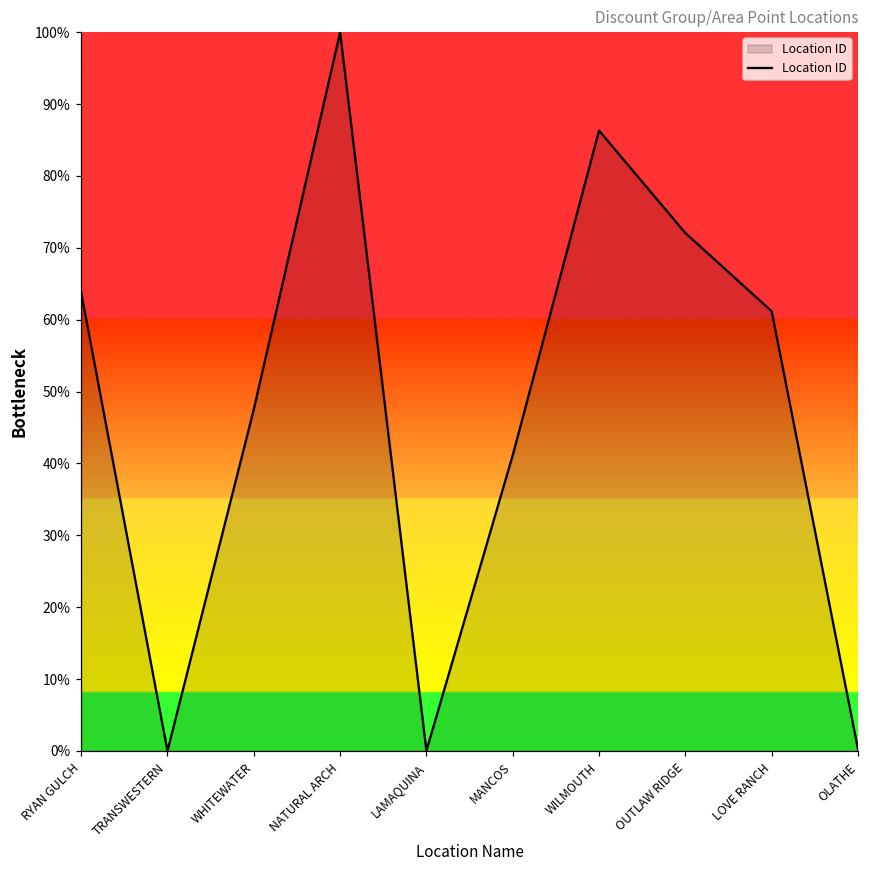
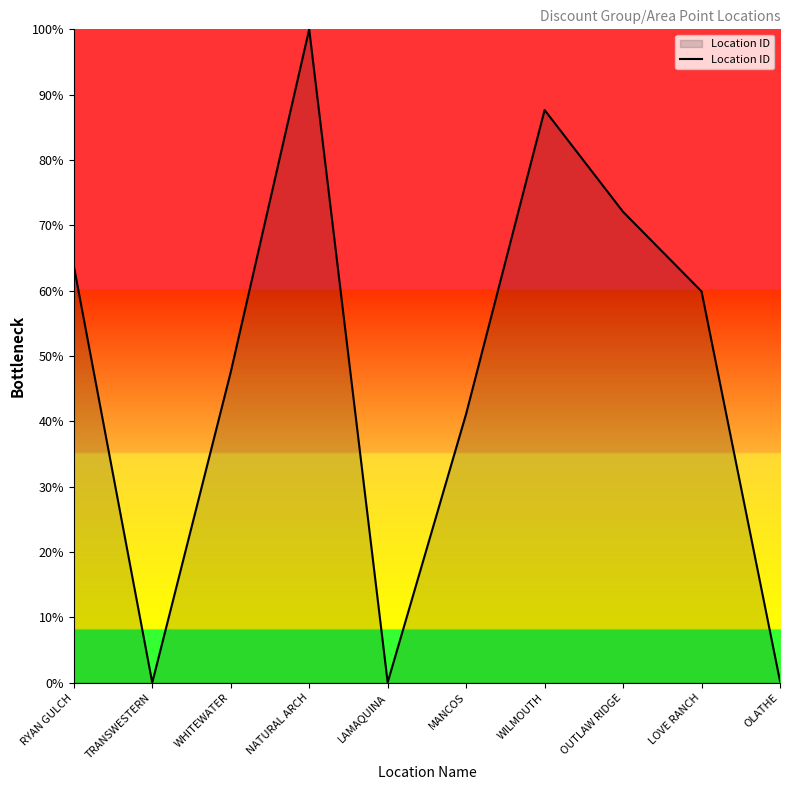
  {
    "RYAN GULCH": "64%",
    "TRANSWESTERN": "0%",
    "WHITEWATER": "48%",
    "NATURAL ARCH": "100%",
    "LAMAQUINA": "0%",
    "MANCOS": "41%",
-   "WILMOUTH": "86%",
+   "WILMOUTH": "88%",
    "OUTLAW RIDGE": "72%",
-   "LOVE RANCH": "61%",
+   "LOVE RANCH": "60%",
    "OLATHE": "0%"
  }
